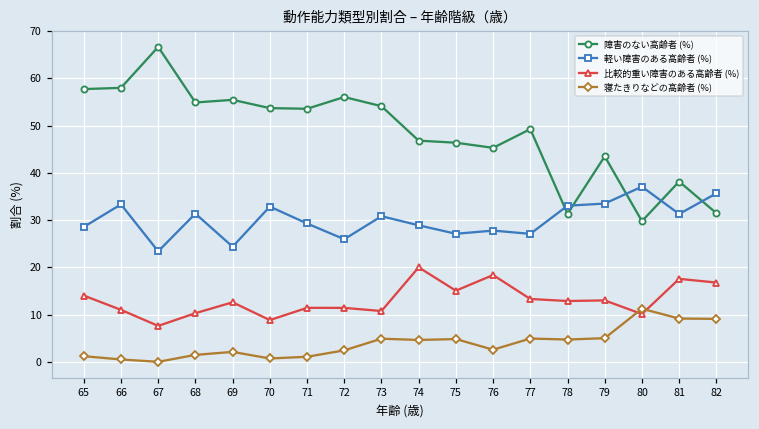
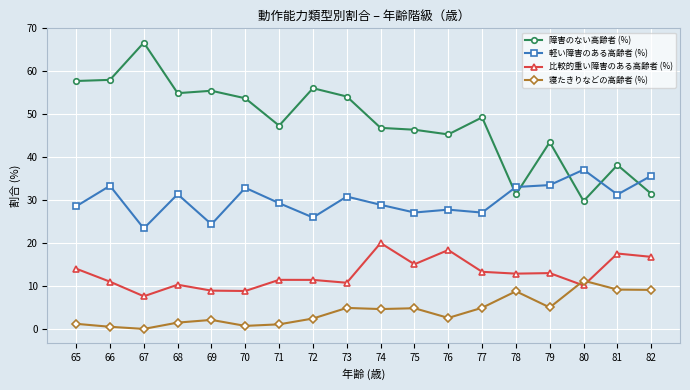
  {
    "障害のない高齢者 (%)": {
      "65": 58,
      "66": 58,
      "67": 67,
      "68": 55,
      "69": 55,
      "70": 54,
-     "71": 54,
+     "71": 47,
      "72": 56,
      "73": 54,
      "74": 47,
      "75": 46,
      "76": 45,
      "77": 49,
      "78": 31,
      "79": 44,
      "80": 30,
      "81": 38,
      "82": 31
    },
    "軽い障害のある高齢者 (%)": {
      "65": 29,
      "66": 33,
      "67": 23,
      "68": 31,
      "69": 24,
      "70": 33,
      "71": 29,
      "72": 26,
      "73": 31,
      "74": 29,
      "75": 27,
      "76": 28,
      "77": 27,
      "78": 33,
      "79": 34,
      "80": 37,
      "81": 31,
      "82": 36
    },
    "比較的重い障害のある高齢者 (%)": {
      "65": 14,
      "66": 11,
      "67": 8,
      "68": 10,
-     "69": 13,
+     "69": 9,
      "70": 9,
      "71": 11,
      "72": 11,
      "73": 11,
      "74": 20,
      "75": 15,
      "76": 18,
      "77": 13,
      "78": 13,
      "79": 13,
      "80": 10,
      "81": 18,
      "82": 17
    },
    "寝たきりなどの高齢者 (%)": {
      "65": 1,
      "66": 1,
      "67": 0,
      "68": 1,
      "69": 2,
      "70": 1,
      "71": 1,
      "72": 2,
      "73": 5,
      "74": 5,
      "75": 5,
      "76": 3,
      "77": 5,
-     "78": 5,
+     "78": 9,
      "79": 5,
      "80": 11,
      "81": 9,
      "82": 9
    }
  }
